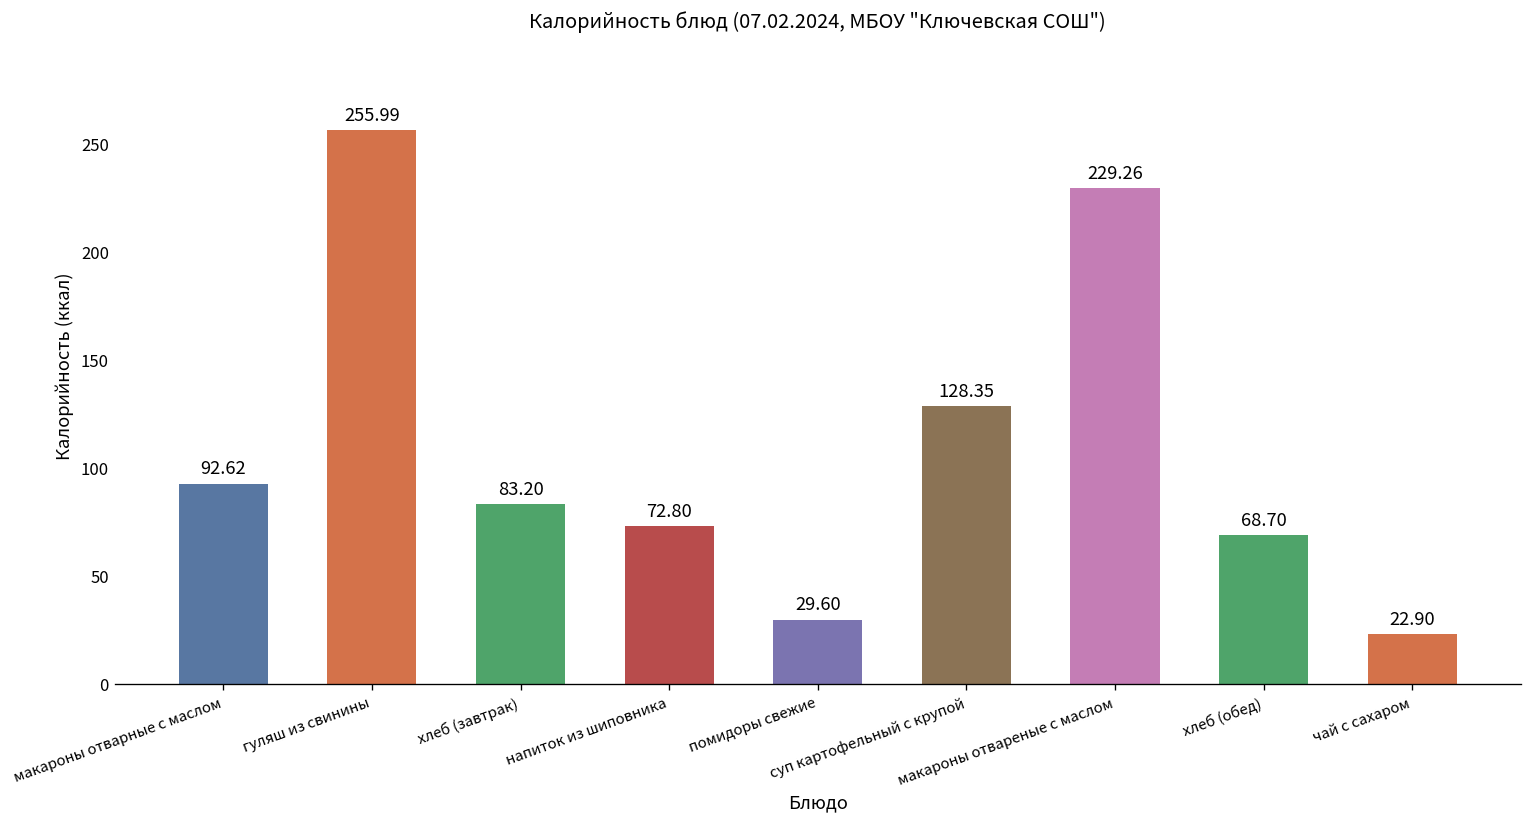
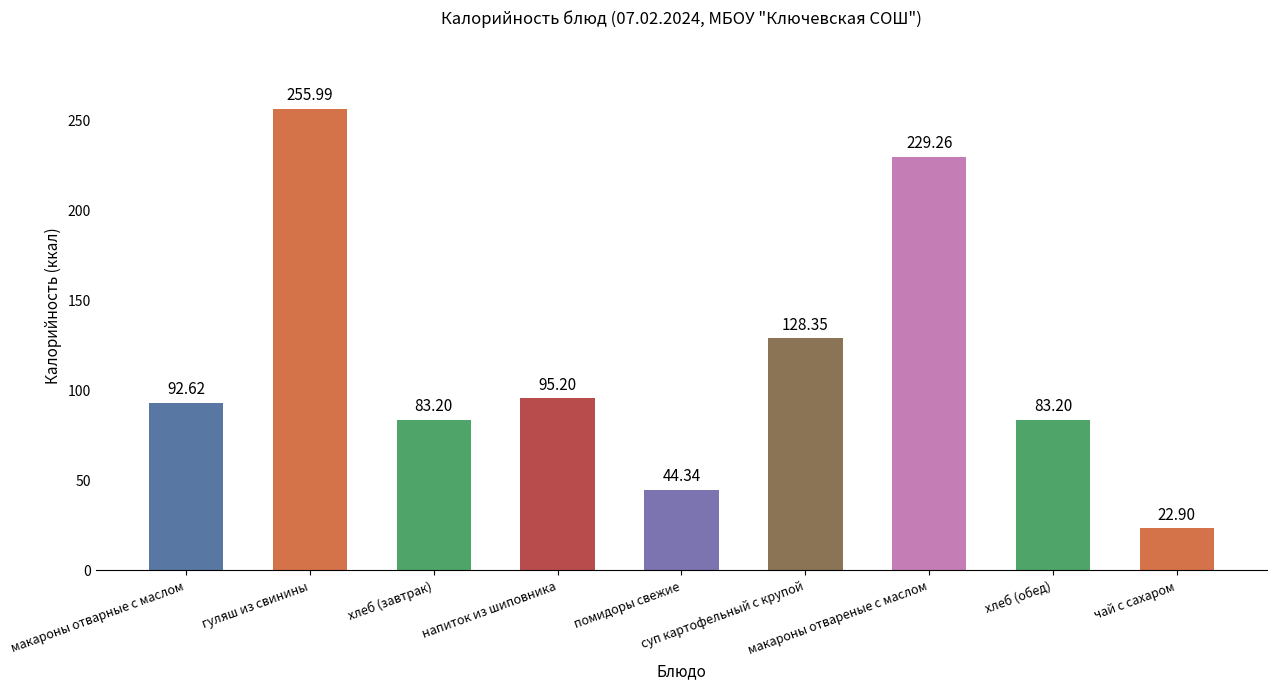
  {
    "макароны отварные с маслом": 92.62,
    "гуляш из свинины": 255.99,
    "хлеб (завтрак)": 83.20,
-   "напиток из шиповника": 72.80,
-   "помидоры свежие": 29.60,
+   "напиток из шиповника": 95.20,
+   "помидоры свежие": 44.34,
    "суп картофельный с крупой": 128.35,
    "макароны отвареные с маслом": 229.26,
-   "хлеб (обед)": 68.70,
+   "хлеб (обед)": 83.20,
    "чай с сахаром": 22.90
  }
